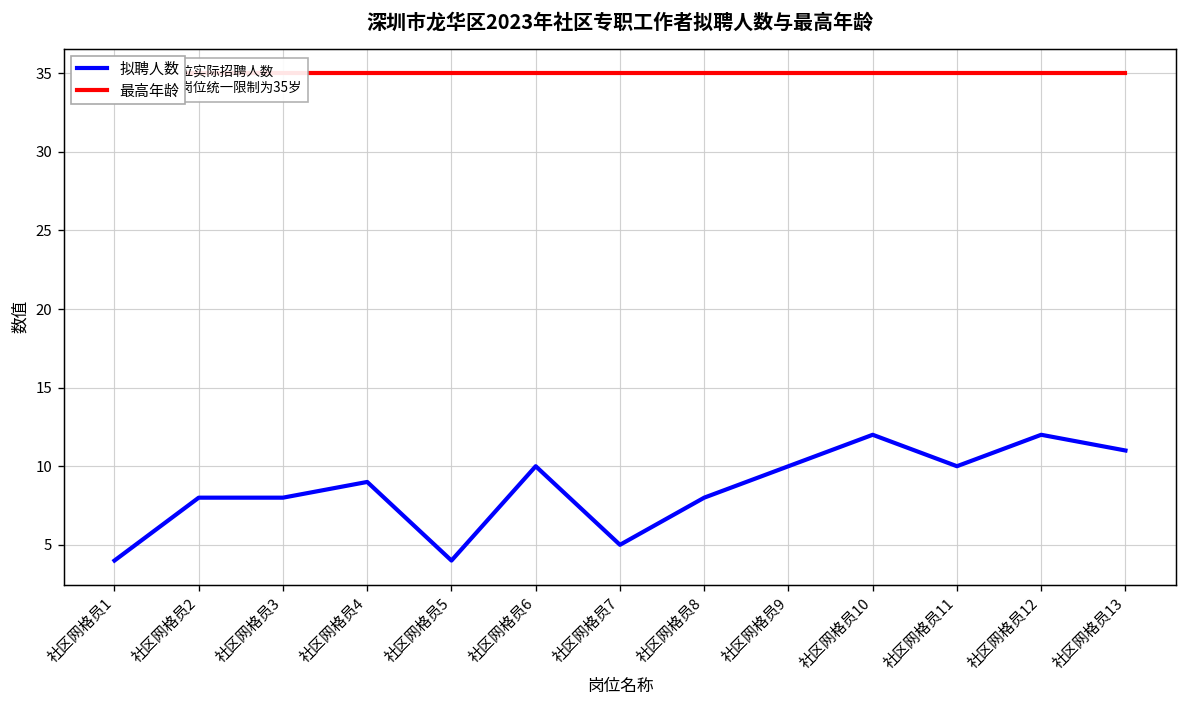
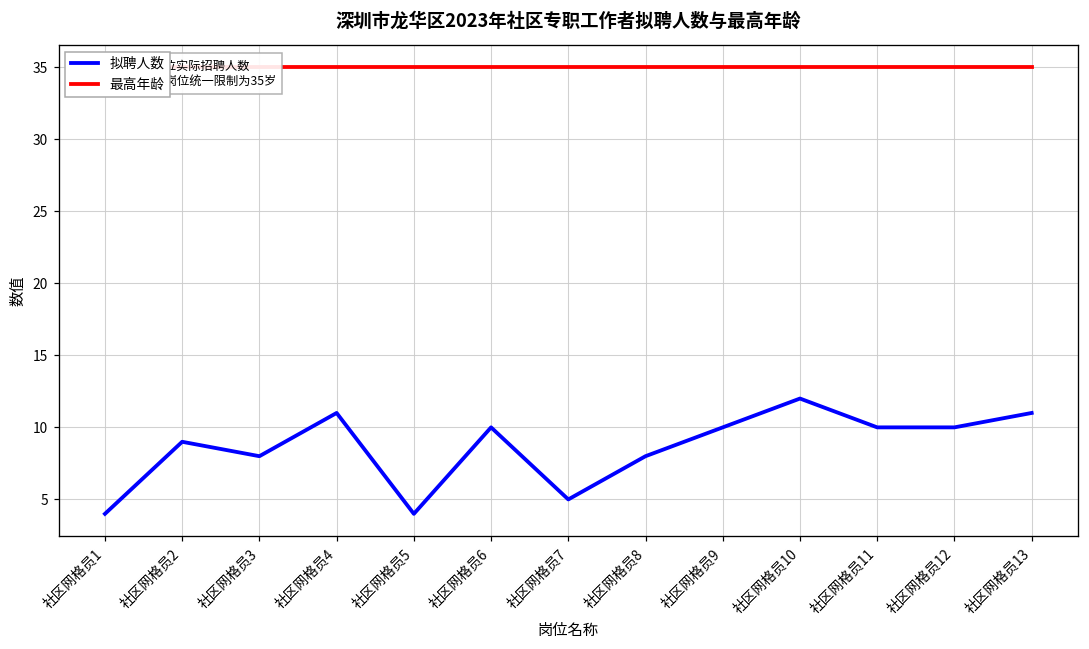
  {
    "拟聘人数": {
      "社区网格员1": 4,
-     "社区网格员2": 8,
+     "社区网格员2": 9,
      "社区网格员3": 8,
-     "社区网格员4": 9,
+     "社区网格员4": 11,
      "社区网格员5": 4,
      "社区网格员6": 10,
      "社区网格员7": 5,
      "社区网格员8": 8,
      "社区网格员9": 10,
      "社区网格员10": 12,
      "社区网格员11": 10,
-     "社区网格员12": 12,
+     "社区网格员12": 10,
      "社区网格员13": 11
    },
    "最高年龄": {
      "社区网格员4": 35,
      "社区网格员5": 35,
      "社区网格员6": 35,
      "社区网格员7": 35,
      "社区网格员8": 35,
      "社区网格员9": 35,
      "社区网格员10": 35,
      "社区网格员11": 35,
      "社区网格员12": 35,
      "社区网格员13": 35
    }
  }
